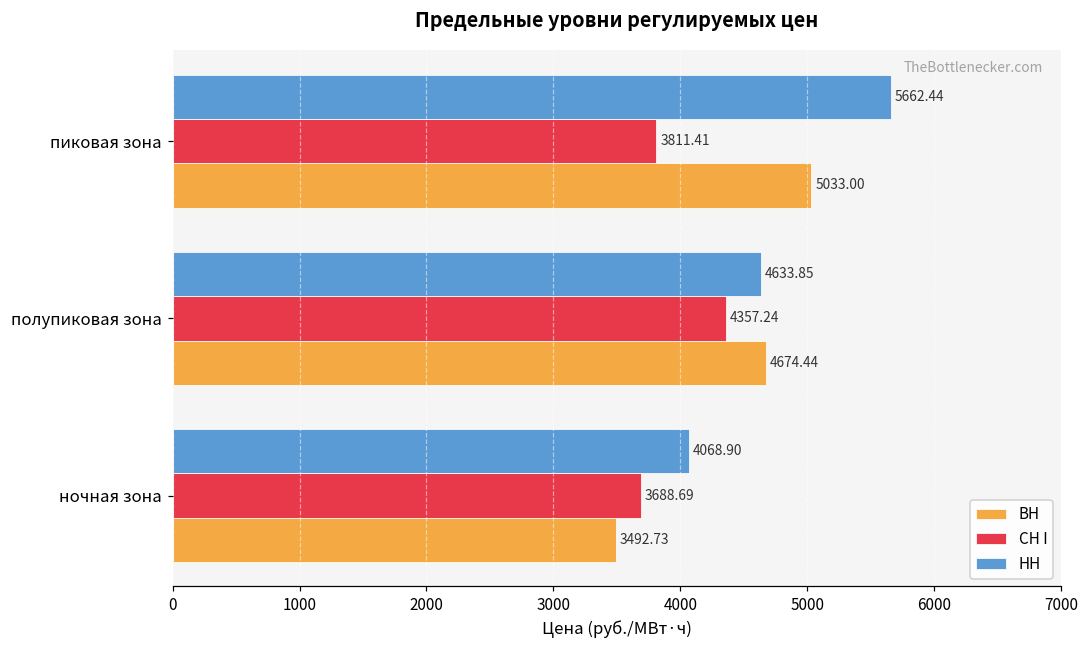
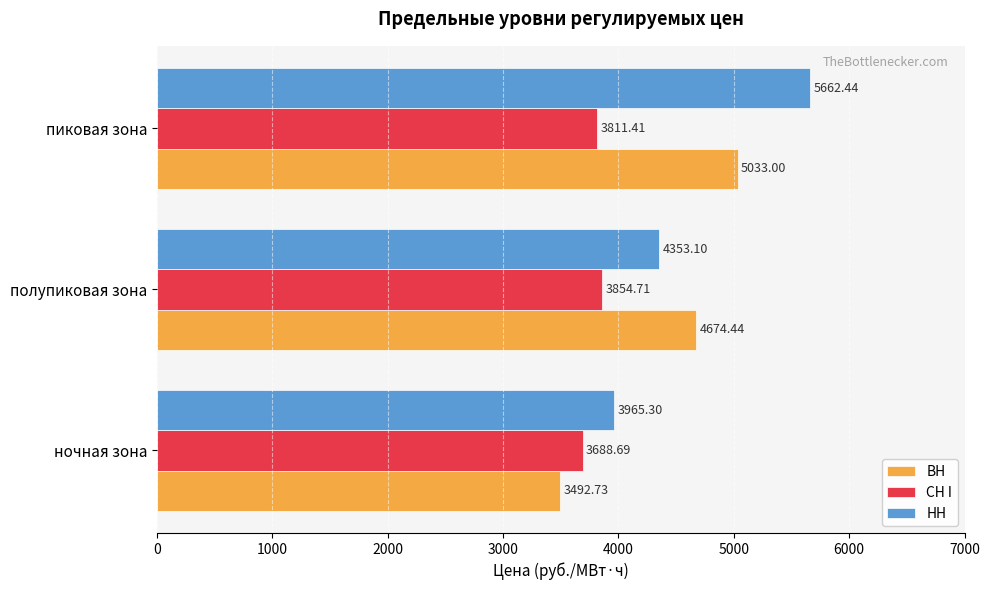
  {
    "ВН": {
      "пиковая зона": 5033.00,
      "полупиковая зона": 4674.44,
      "ночная зона": 3492.73
    },
    "СН I": {
      "пиковая зона": 3811.41,
-     "полупиковая зона": 4357.24,
+     "полупиковая зона": 3854.71,
      "ночная зона": 3688.69
    },
    "НН": {
      "пиковая зона": 5662.44,
-     "полупиковая зона": 4633.85,
-     "ночная зона": 4068.90
+     "полупиковая зона": 4353.10,
+     "ночная зона": 3965.30
    }
  }
